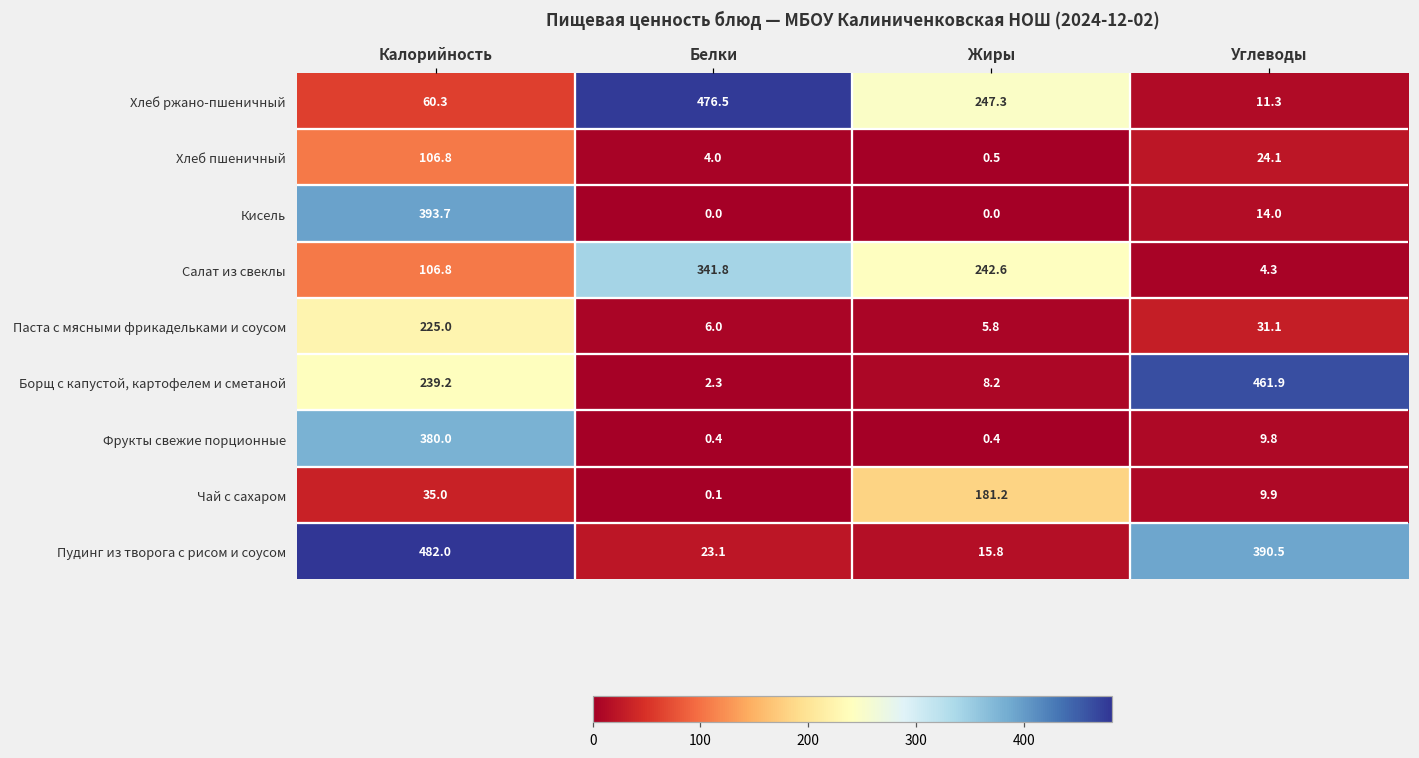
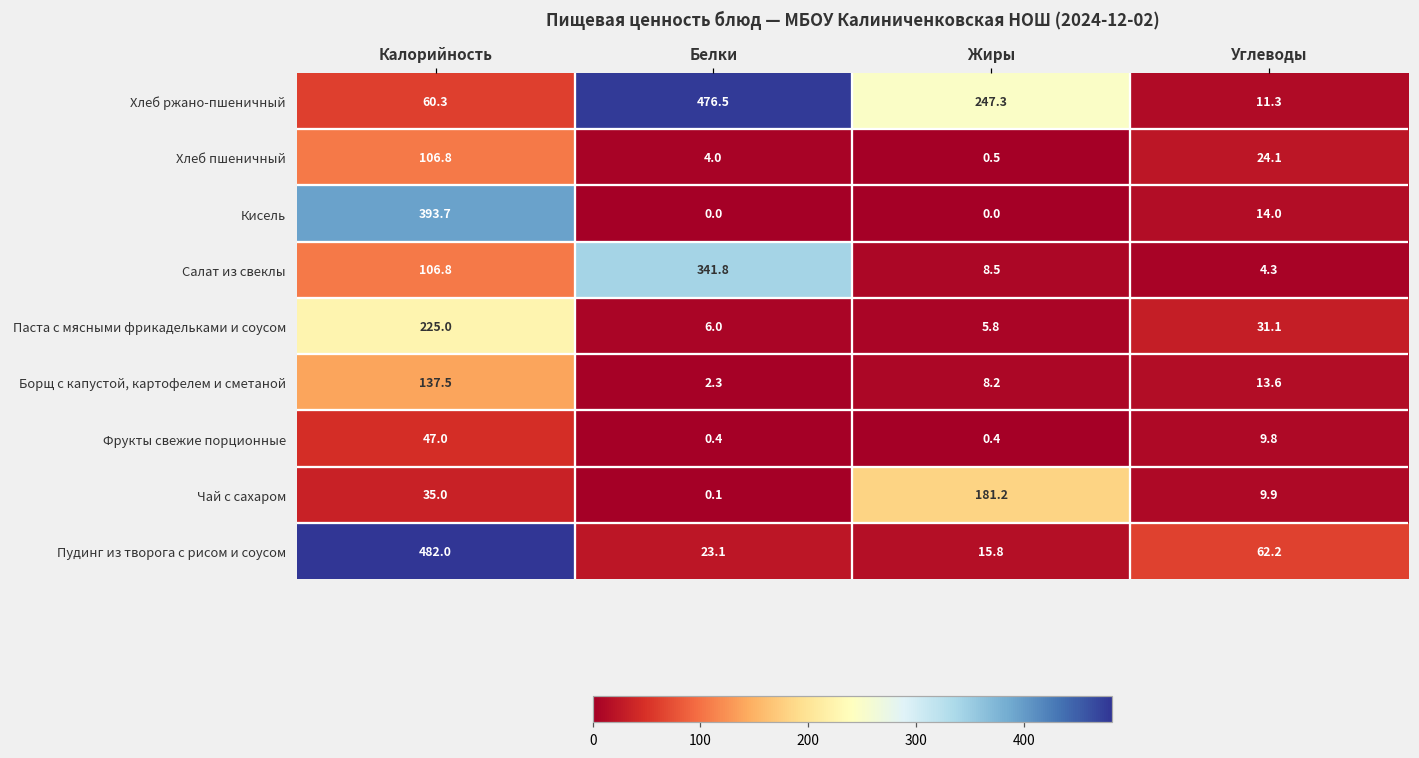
  {
    "Хлеб ржано-пшеничный": {
      "Калорийность": 60.3,
      "Белки": 476.5,
      "Жиры": 247.3,
      "Углеводы": 11.3
    },
    "Хлеб пшеничный": {
      "Калорийность": 106.8,
      "Белки": 4.0,
      "Жиры": 0.5,
      "Углеводы": 24.1
    },
    "Кисель": {
      "Калорийность": 393.7,
      "Белки": 0.0,
      "Жиры": 0.0,
      "Углеводы": 14.0
    },
    "Салат из свеклы": {
      "Калорийность": 106.8,
      "Белки": 341.8,
-     "Жиры": 242.6,
+     "Жиры": 8.5,
      "Углеводы": 4.3
    },
    "Паста с мясными фрикадельками и соусом": {
      "Калорийность": 225.0,
      "Белки": 6.0,
      "Жиры": 5.8,
      "Углеводы": 31.1
    },
    "Борщ с капустой, картофелем и сметаной": {
-     "Калорийность": 239.2,
+     "Калорийность": 137.5,
      "Белки": 2.3,
      "Жиры": 8.2,
-     "Углеводы": 461.9
+     "Углеводы": 13.6
    },
    "Фрукты свежие порционные": {
-     "Калорийность": 380.0,
+     "Калорийность": 47.0,
      "Белки": 0.4,
      "Жиры": 0.4,
      "Углеводы": 9.8
    },
    "Чай с сахаром": {
      "Калорийность": 35.0,
      "Белки": 0.1,
      "Жиры": 181.2,
      "Углеводы": 9.9
    },
    "Пудинг из творога с рисом и соусом": {
      "Калорийность": 482.0,
      "Белки": 23.1,
      "Жиры": 15.8,
-     "Углеводы": 390.5
+     "Углеводы": 62.2
    }
  }
